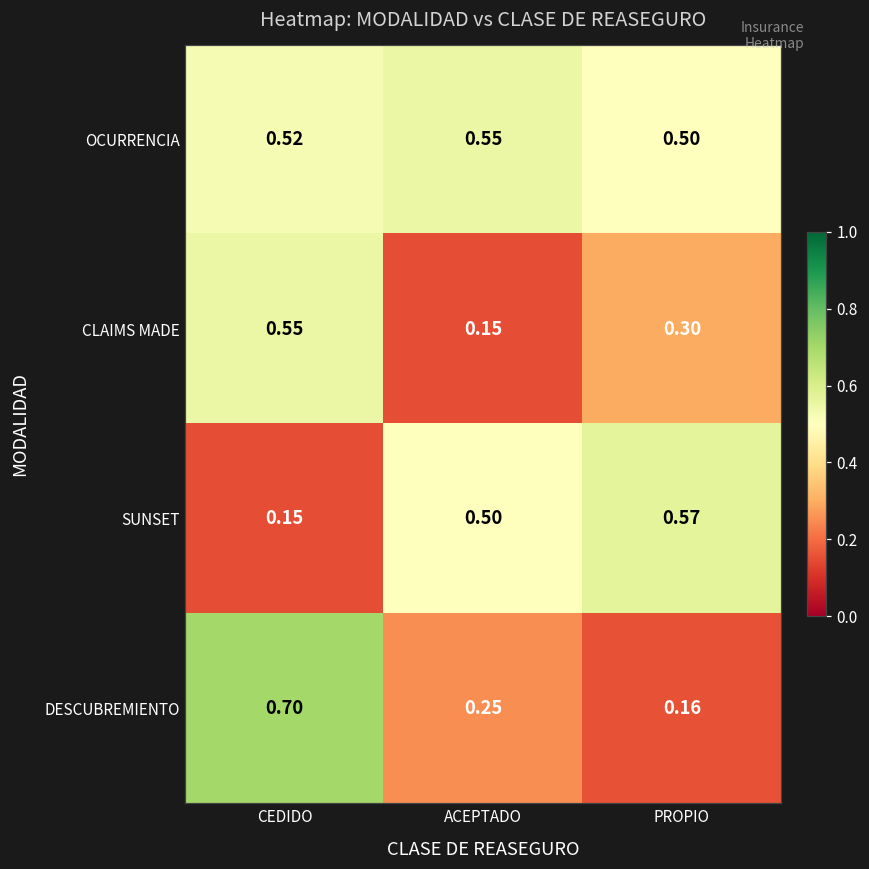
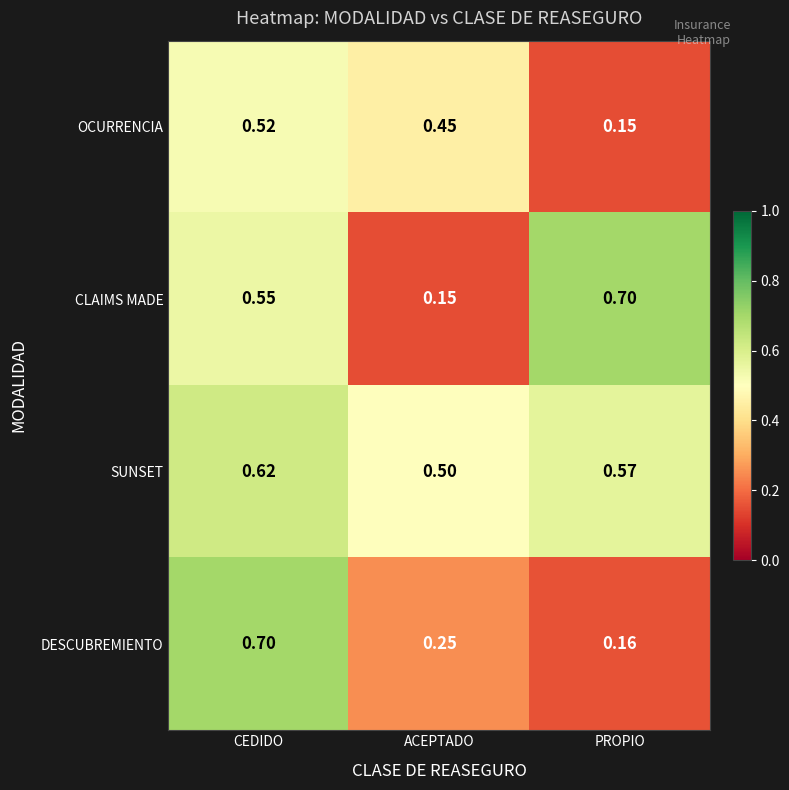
  {
    "OCURRENCIA": {
      "CEDIDO": 0.52,
-     "ACEPTADO": 0.55,
-     "PROPIO": 0.50
+     "ACEPTADO": 0.45,
+     "PROPIO": 0.15
    },
    "CLAIMS MADE": {
      "CEDIDO": 0.55,
      "ACEPTADO": 0.15,
-     "PROPIO": 0.30
+     "PROPIO": 0.70
    },
    "SUNSET": {
-     "CEDIDO": 0.15,
+     "CEDIDO": 0.62,
      "ACEPTADO": 0.50,
      "PROPIO": 0.57
    },
    "DESCUBREMIENTO": {
      "CEDIDO": 0.70,
      "ACEPTADO": 0.25,
      "PROPIO": 0.16
    }
  }
